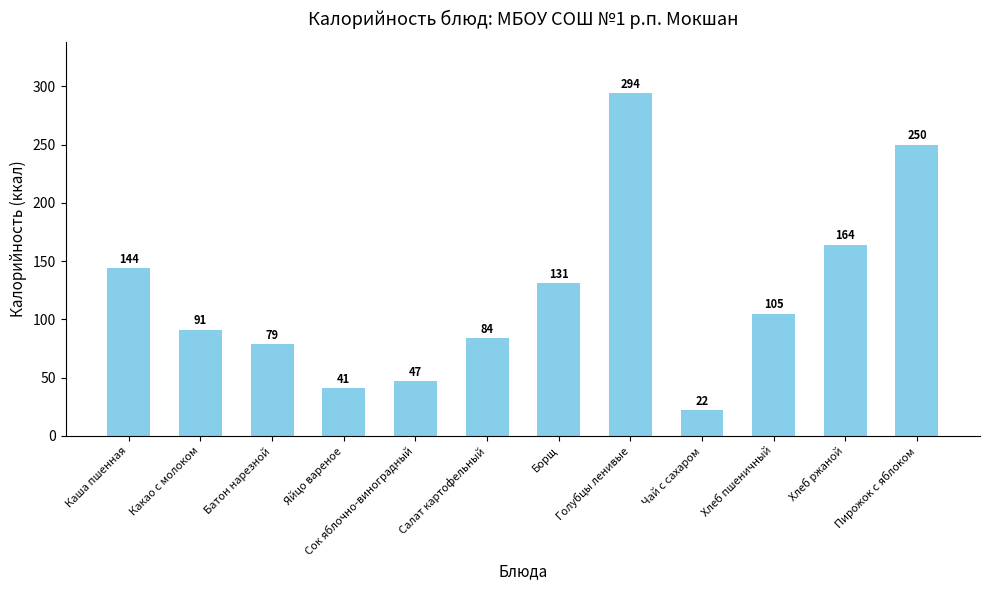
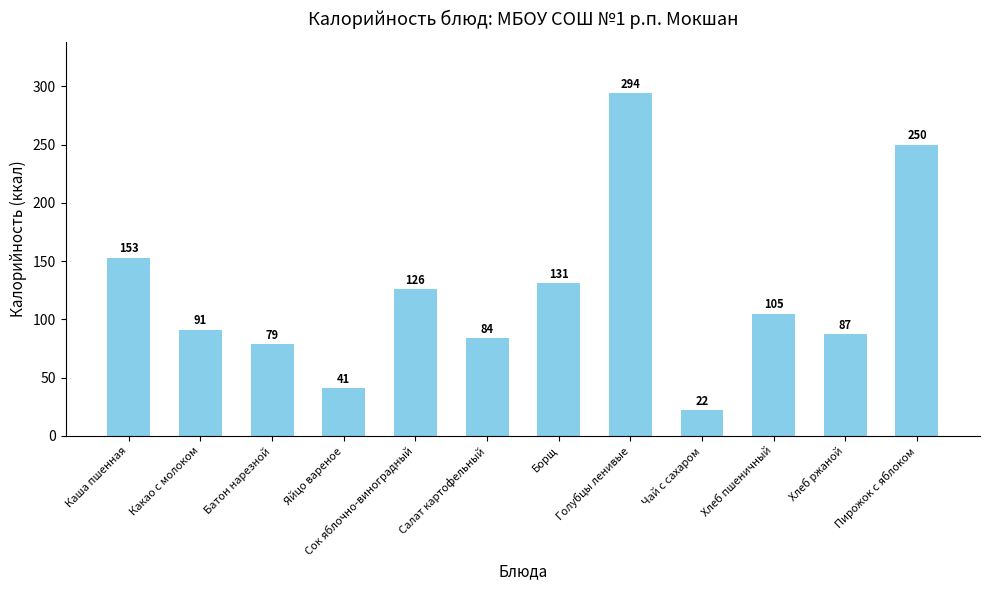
  {
-   "Каша пшенная": 144,
+   "Каша пшенная": 153,
    "Какао с молоком": 91,
    "Батон нарезной": 79,
    "Яйцо вареное": 41,
-   "Сок яблочно-виноградный": 47,
+   "Сок яблочно-виноградный": 126,
    "Салат картофельный": 84,
    "Борщ": 131,
    "Голубцы ленивые": 294,
    "Чай с сахаром": 22,
    "Хлеб пшеничный": 105,
-   "Хлеб ржаной": 164,
+   "Хлеб ржаной": 87,
    "Пирожок с яблоком": 250
  }
